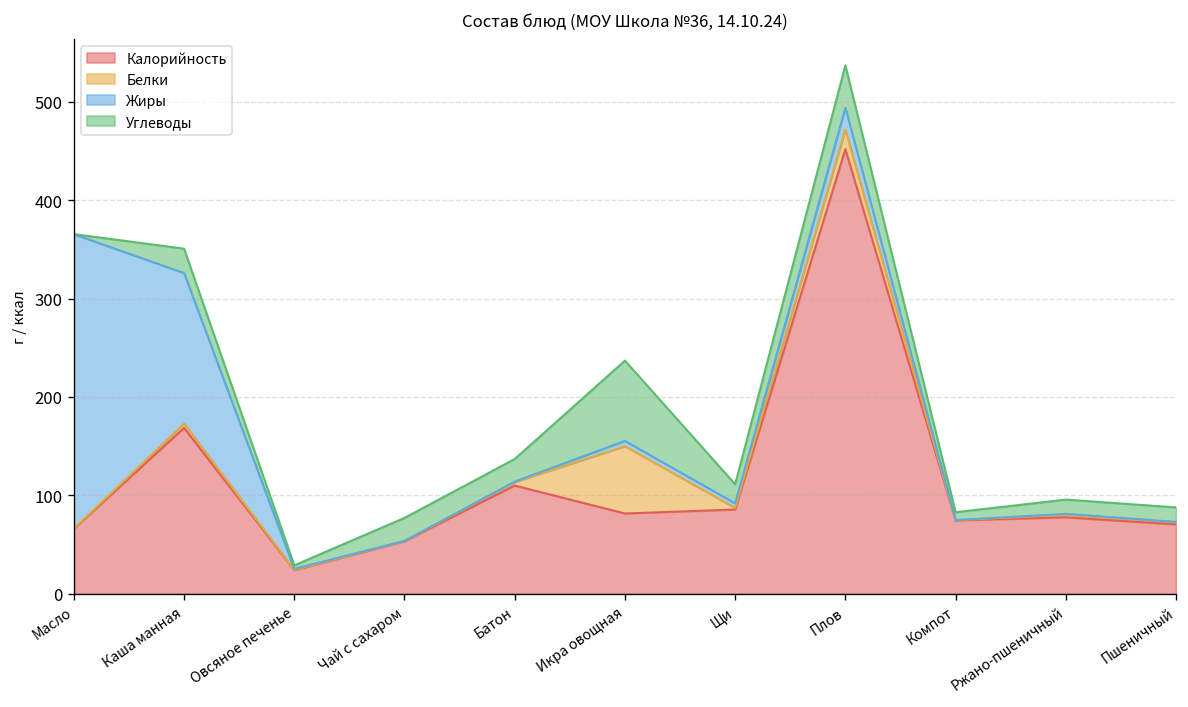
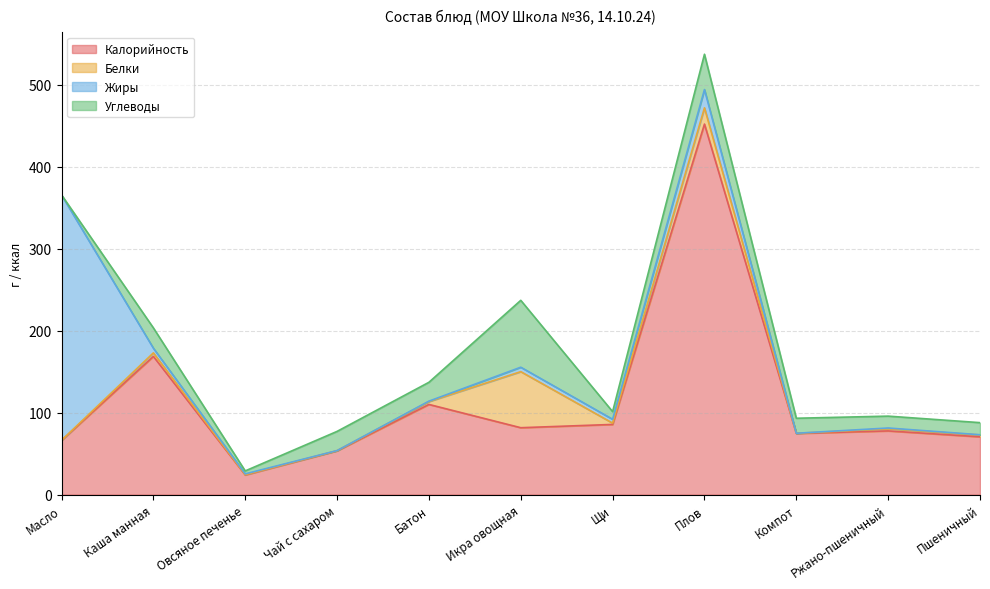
  {
    "Калорийность": {
      "Каша манная": 170,
      "Батон": 110,
      "Икра овощная": 80,
      "Плов": 450
    },
    "Белки": {
      "Каша манная": 0,
      "Икра овощная": 70,
      "Плов": 20
    },
    "Жиры": {
-     "Каша манная": 150,
+     "Каша манная": 10,
      "Икра овощная": 10,
      "Щи": 0,
      "Плов": 20
    },
    "Углеводы": {
      "Каша манная": 20,
      "Овсяное печенье": 0,
      "Чай с сахаром": 20,
      "Батон": 20,
      "Икра овощная": 80,
-     "Щи": 20,
+     "Щи": 10,
      "Плов": 40,
-     "Компот": 10,
+     "Компот": 20,
      "Ржано-пшеничный": 10,
      "Пшеничный": 10
    }
  }
